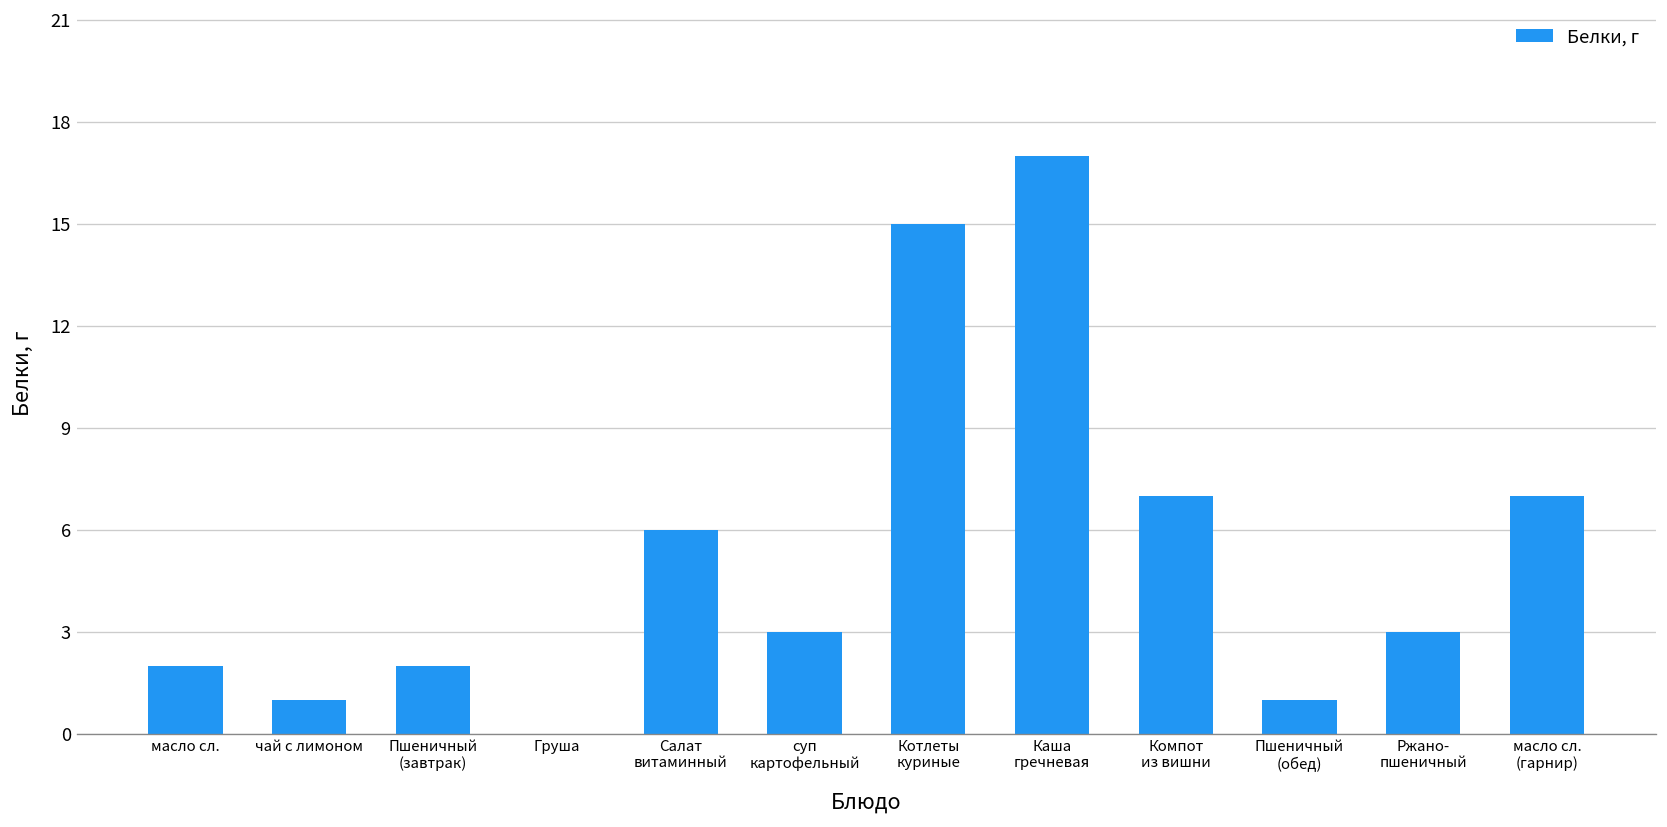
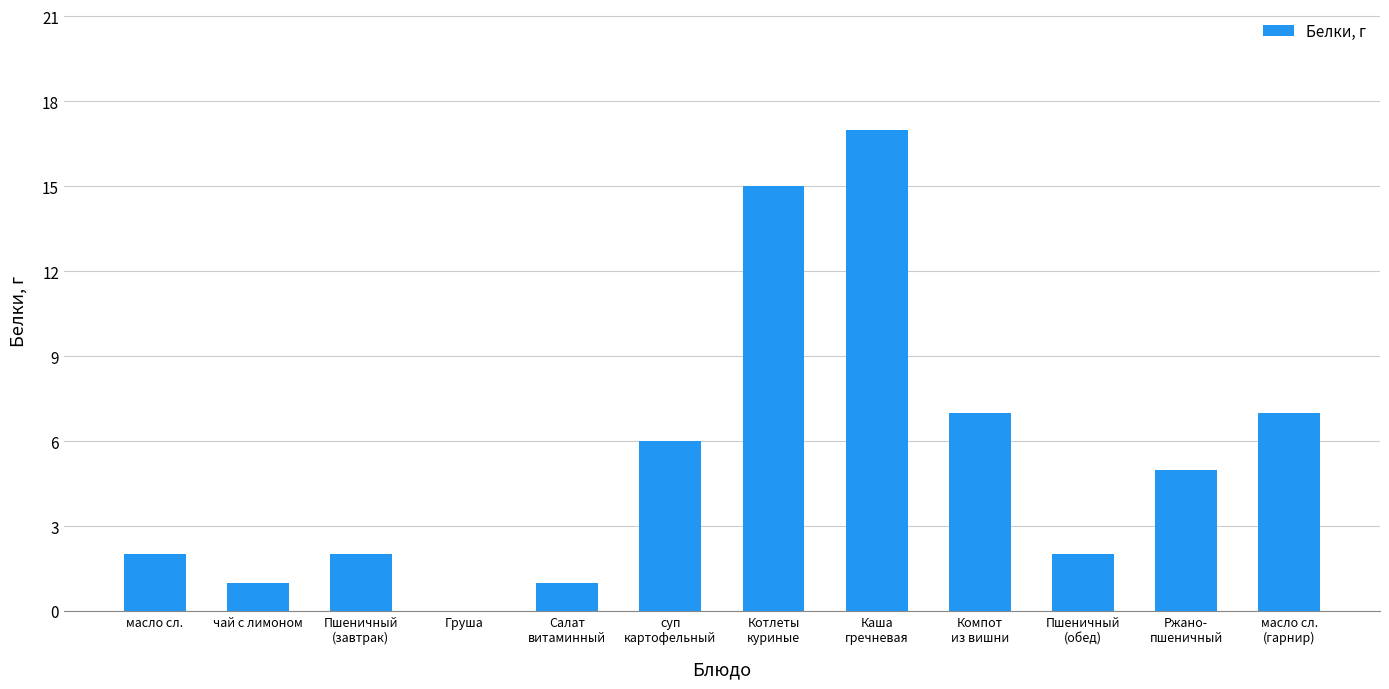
  {
    "масло сл.": 2,
    "чай с лимоном": 1,
    "Пшеничный (завтрак)": 2,
    "Груша": 0,
-   "Салат витаминный": 6,
-   "суп картофельный": 3,
+   "Салат витаминный": 1,
+   "суп картофельный": 6,
    "Котлеты куриные": 15,
    "Каша гречневая": 17,
    "Компот из вишни": 7,
-   "Пшеничный (обед)": 1,
-   "Ржано- пшеничный": 3,
+   "Пшеничный (обед)": 2,
+   "Ржано- пшеничный": 5,
    "масло сл. (гарнир)": 7
  }
